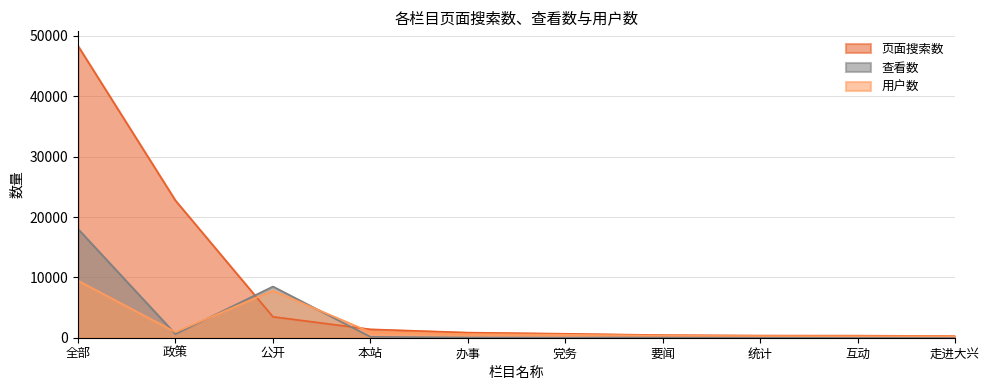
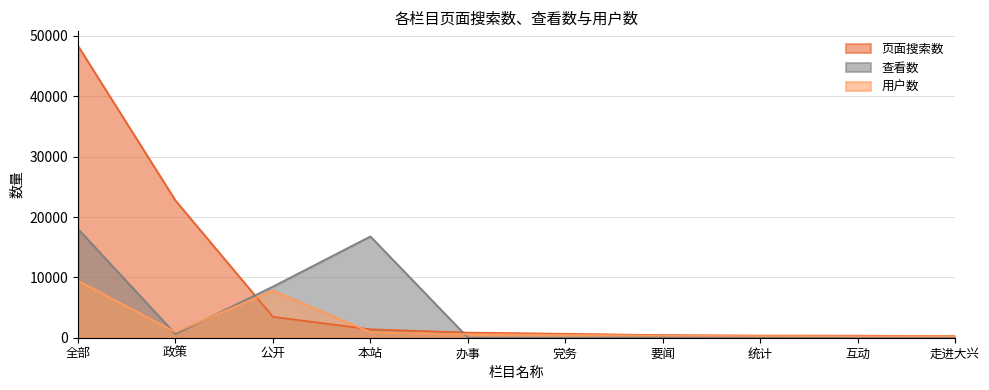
  {
    "页面搜索数": {
      "全部": 48000,
      "政策": 23000,
      "公开": 3000,
      "本站": 1000
    },
    "查看数": {
      "全部": 18000,
      "公开": 8000,
-     "本站": 0,
+     "本站": 17000,
      "办事": 0,
      "党务": 0
    },
    "用户数": {
      "全部": 9000,
      "公开": 8000,
      "本站": 1000
    }
  }
